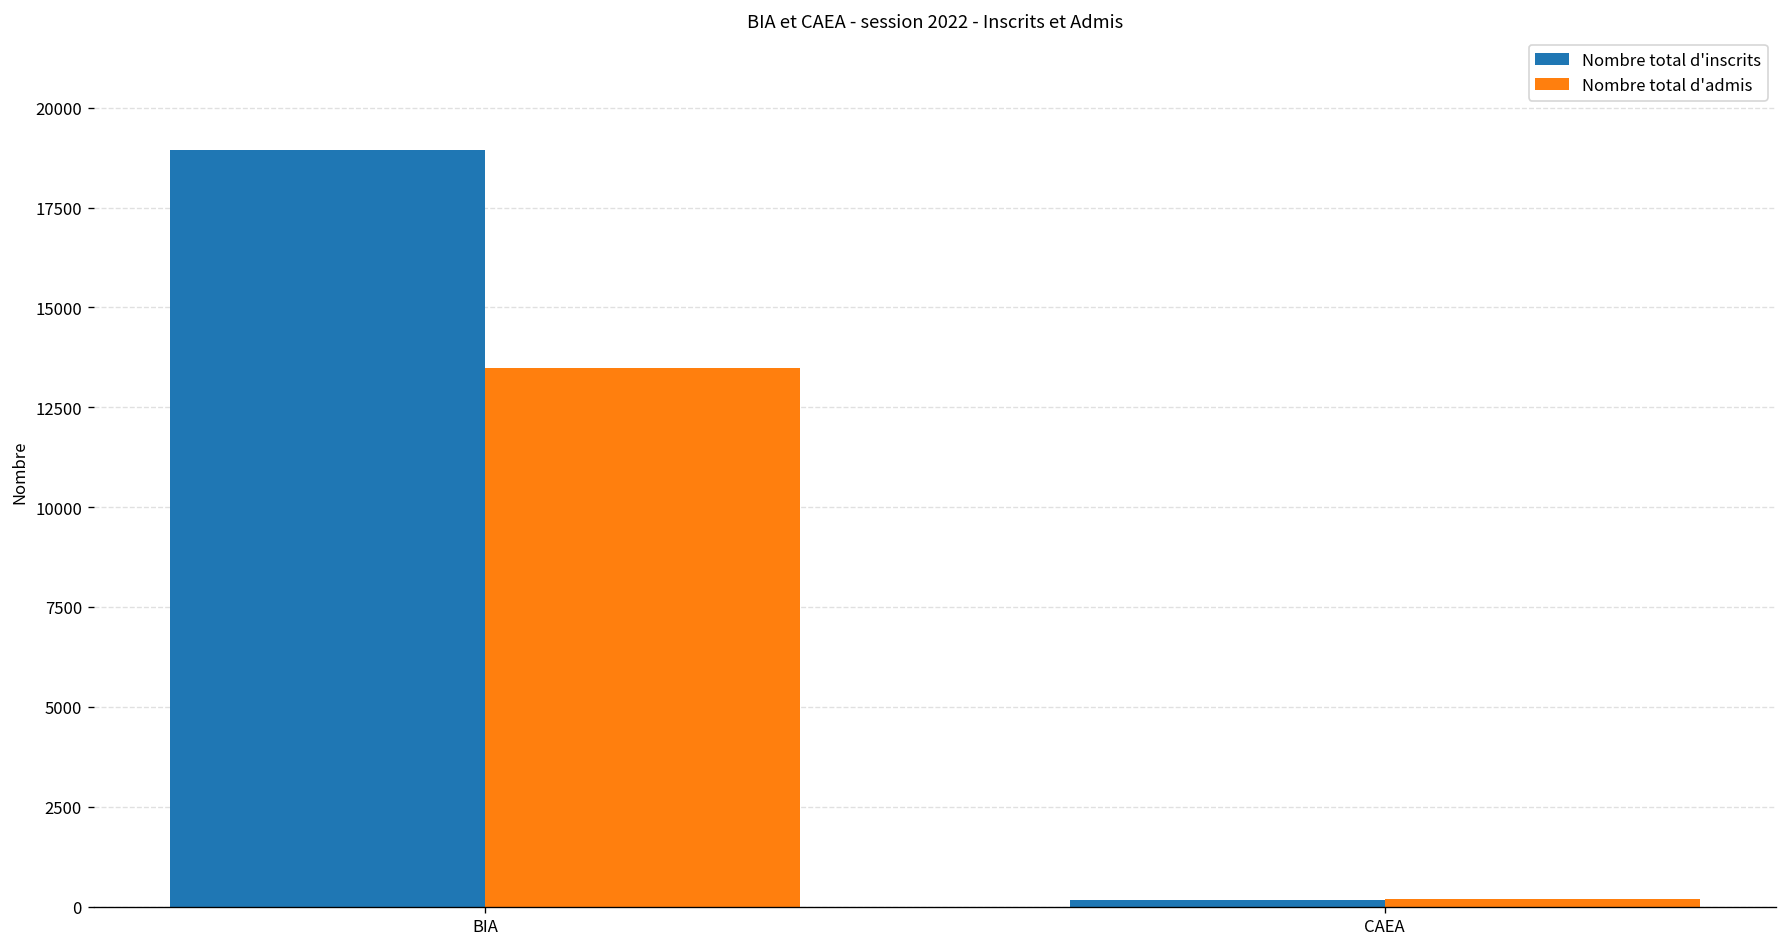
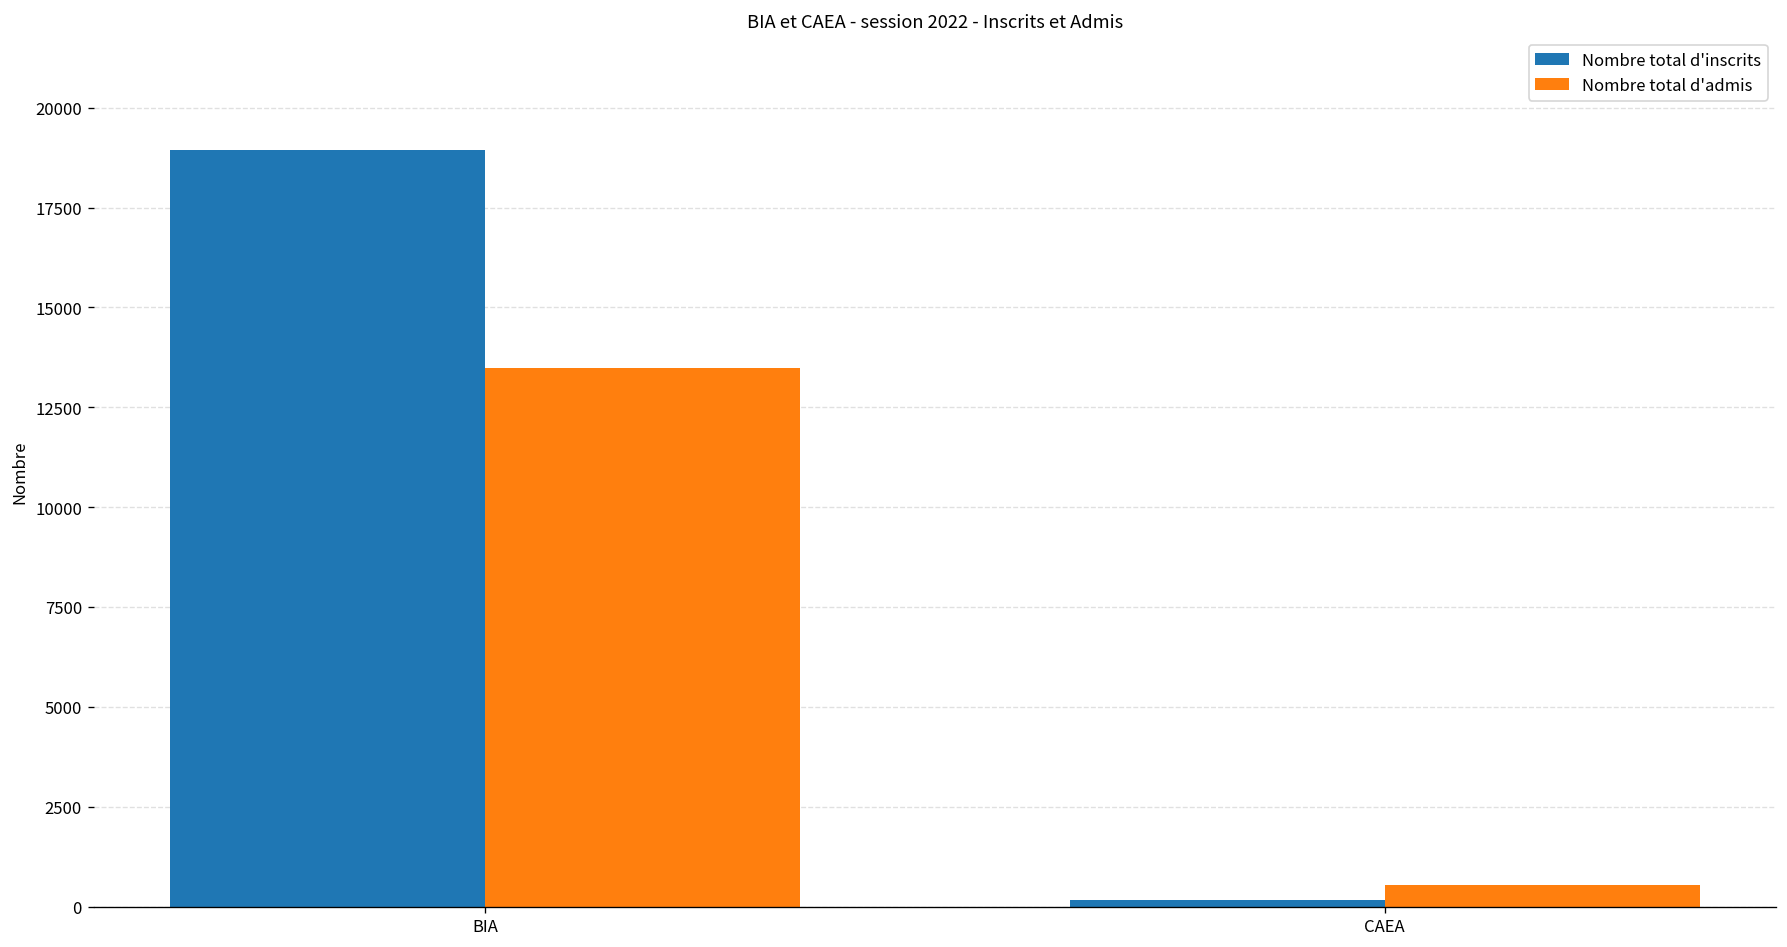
  {
    "Nombre total d'inscrits": {
      "BIA": 18900,
      "CAEA": 200
    },
    "Nombre total d'admis": {
      "BIA": 13500,
-     "CAEA": 200
+     "CAEA": 500
    }
  }
